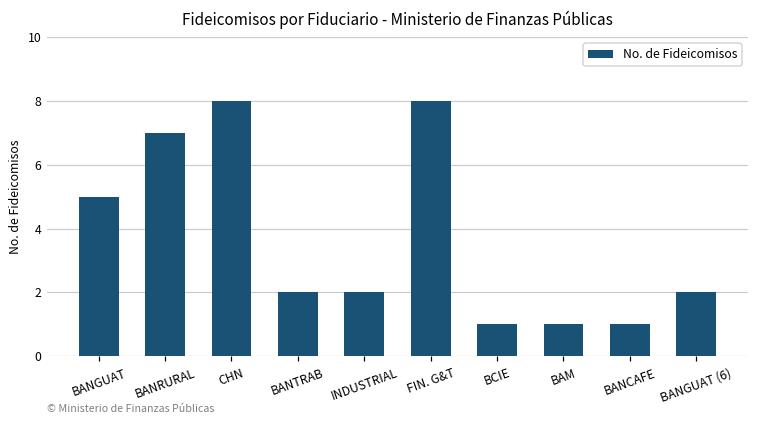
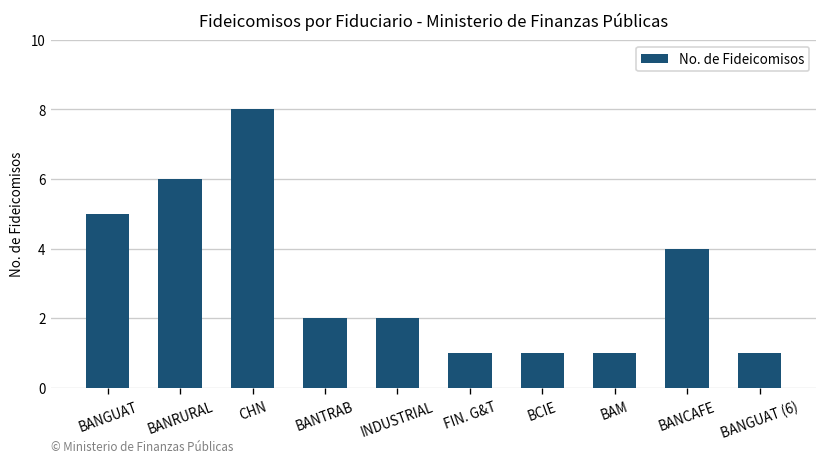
  {
    "BANGUAT": 5,
-   "BANRURAL": 7,
+   "BANRURAL": 6,
    "CHN": 8,
    "BANTRAB": 2,
    "INDUSTRIAL": 2,
-   "FIN. G&T": 8,
+   "FIN. G&T": 1,
    "BCIE": 1,
    "BAM": 1,
-   "BANCAFE": 1,
-   "BANGUAT (6)": 2
+   "BANCAFE": 4,
+   "BANGUAT (6)": 1
  }
